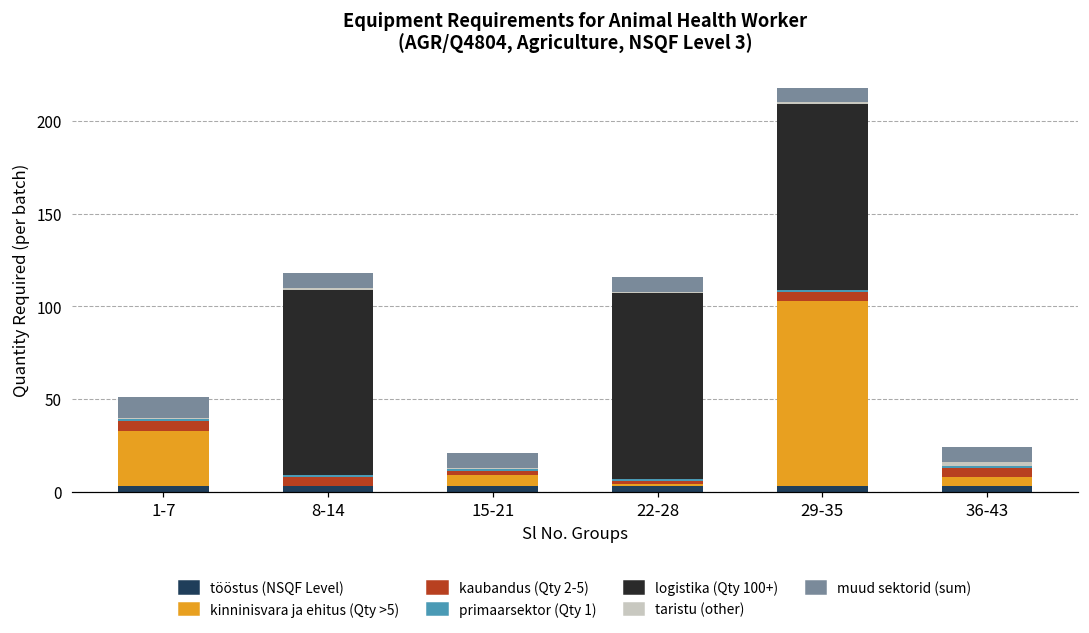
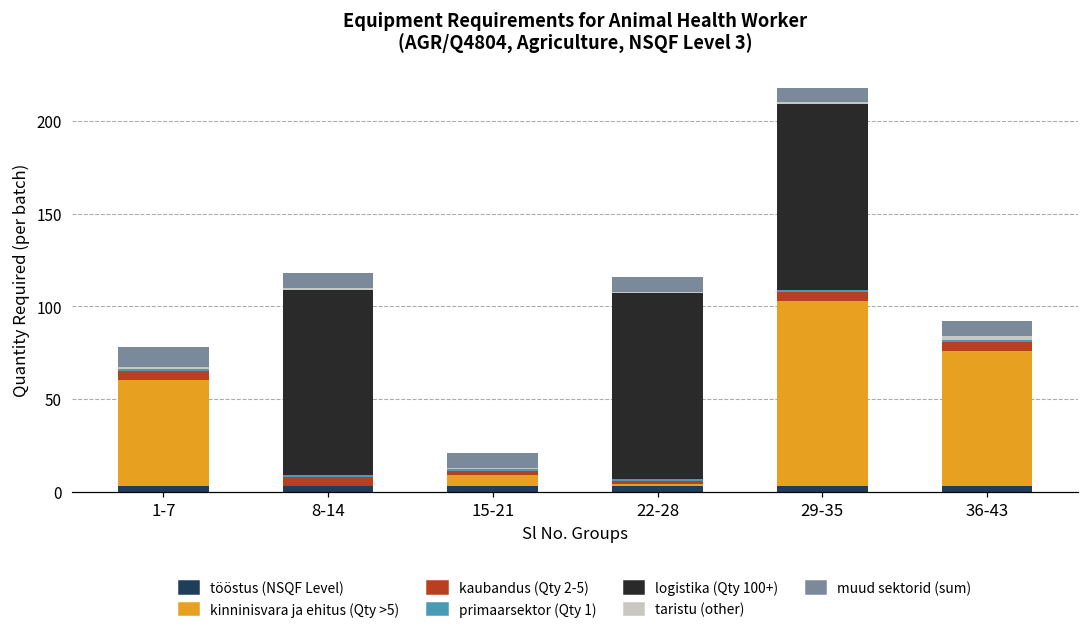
  {
    "kinninisvara ja ehitus (Qty >5)": {
-     "1-7": 30,
+     "1-7": 57,
      "8-14": 0,
      "15-21": 6,
      "29-35": 100,
-     "36-43": 5
+     "36-43": 73
    },
    "kaubandus (Qty 2-5)": {
      "1-7": 5,
      "8-14": 5,
      "15-21": 2,
      "22-28": 2,
      "29-35": 5,
      "36-43": 5
    },
    "taristu (other)": {
      "36-43": 2
    }
  }
